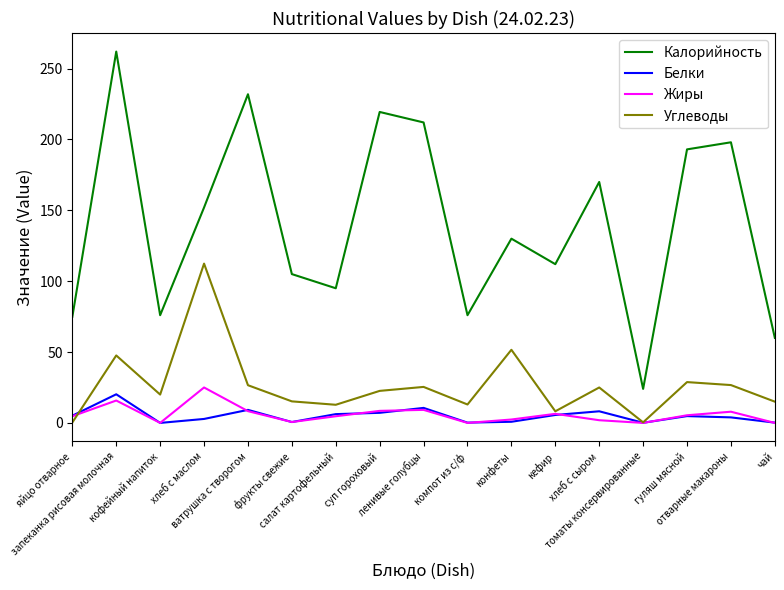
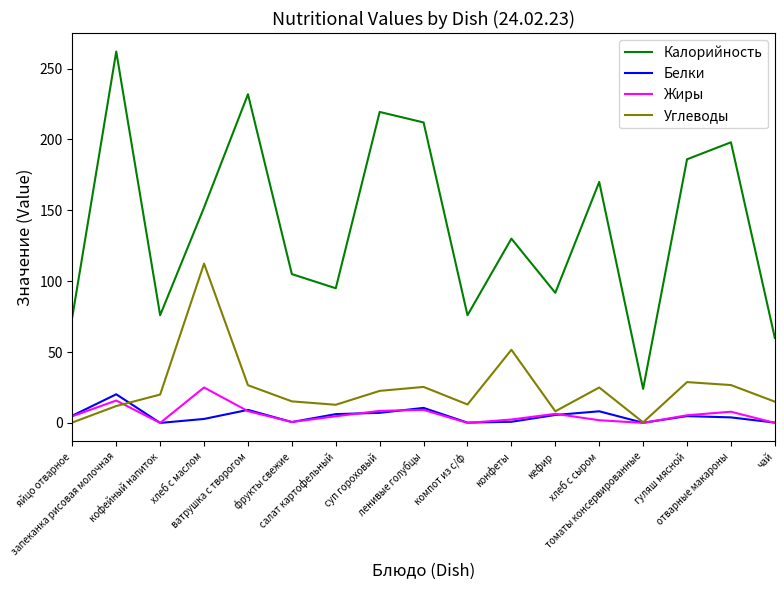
  {
    "Калорийность": {
      "яйцо отварное": 75,
      "запеканка рисовая молочная": 262,
      "кофейный напиток": 76,
      "хлеб с маслом": 152,
      "ватрушка с творогом": 232,
      "фрукты свежие": 105,
      "салат картофельный": 95,
      "суп гороховый": 219,
      "ленивые голубцы": 212,
      "компот из с/ф": 76,
      "конфеты": 130,
-     "кефир": 112,
+     "кефир": 92,
      "хлеб с сыром": 170,
      "томаты консервированные": 24,
-     "гуляш мясной": 193,
+     "гуляш мясной": 186,
      "отварные макароны": 198,
      "чай": 60
    },
    "Белки": {
      "запеканка рисовая молочная": 20,
      "хлеб с маслом": 3,
      "хлеб с сыром": 8,
      "отварные макароны": 4
    },
    "Жиры": {
      "запеканка рисовая молочная": 16,
      "хлеб с маслом": 25,
      "хлеб с сыром": 2,
      "отварные макароны": 8
    },
    "Углеводы": {
      "яйцо отварное": 0,
-     "запеканка рисовая молочная": 48,
+     "запеканка рисовая молочная": 12,
      "кофейный напиток": 20,
      "хлеб с маслом": 112,
      "ватрушка с творогом": 27,
      "фрукты свежие": 15,
      "салат картофельный": 13,
      "суп гороховый": 23,
      "ленивые голубцы": 25,
      "компот из с/ф": 13,
      "конфеты": 52,
      "хлеб с сыром": 25,
      "гуляш мясной": 29,
      "отварные макароны": 27,
      "чай": 15
    }
  }
